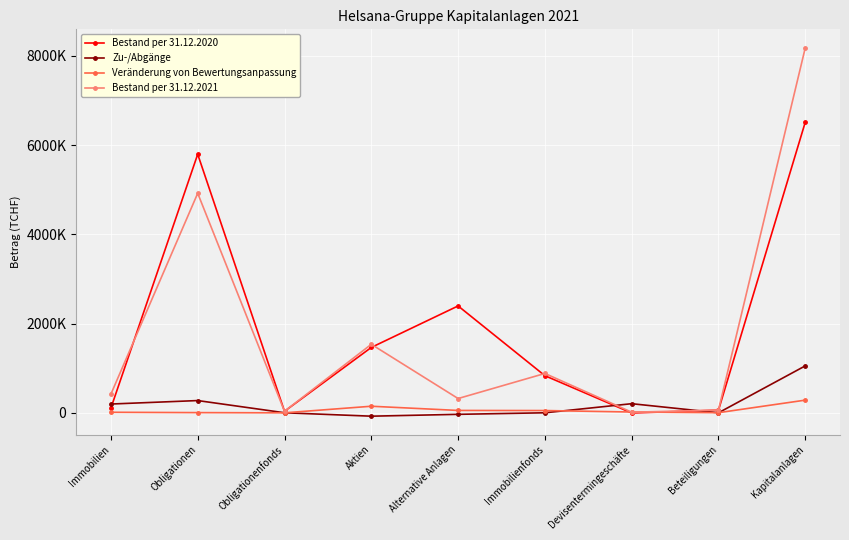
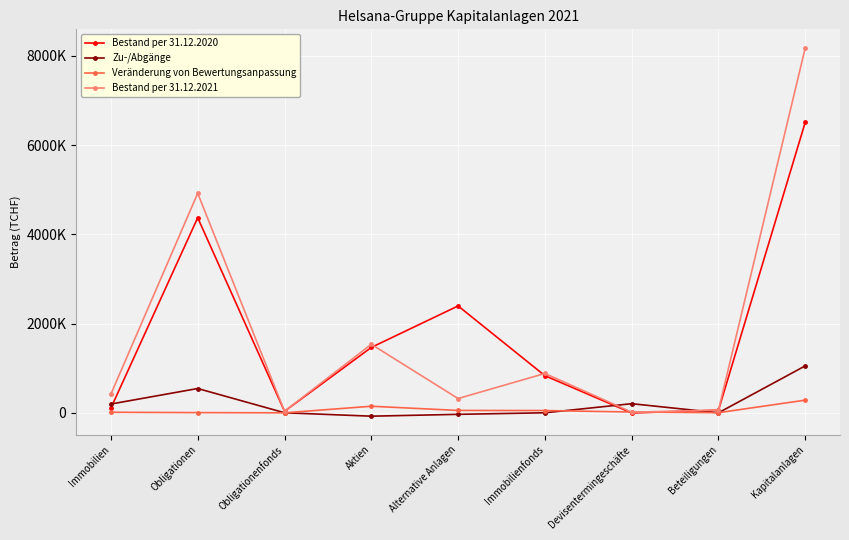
  {
    "Bestand per 31.12.2020": {
      "Immobilien": 100000,
-     "Obligationen": 5800000,
+     "Obligationen": 4400000,
      "Aktien": 1500000,
      "Alternative Anlagen": 2400000,
      "Kapitalanlagen": 6500000
    },
    "Zu-/Abgänge": {
      "Immobilien": 200000,
-     "Obligationen": 300000,
+     "Obligationen": 500000,
      "Aktien": -100000,
      "Alternative Anlagen": 0,
      "Devisentermingeschäfte": 200000,
      "Kapitalanlagen": 1100000
    }
  }
